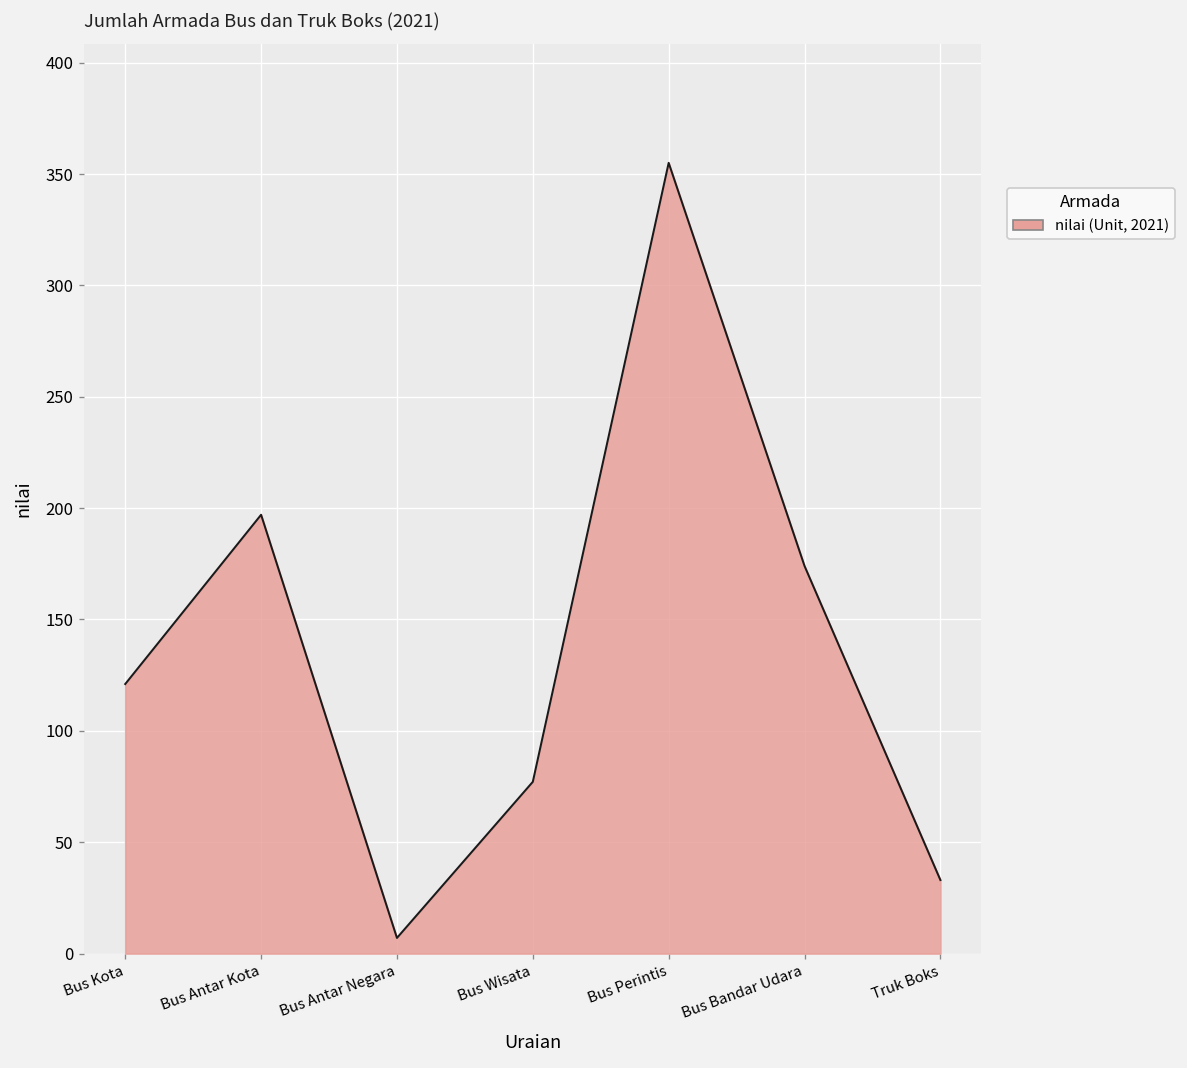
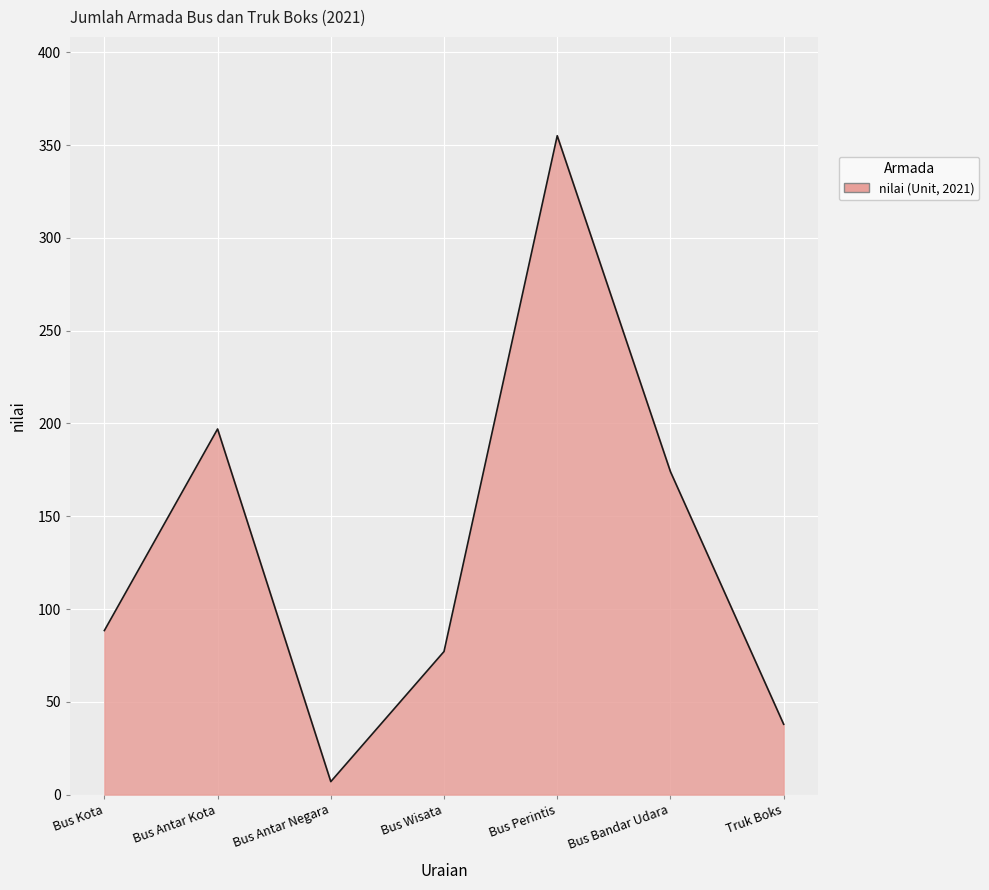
  {
-   "Bus Kota": 121,
+   "Bus Kota": 88,
    "Bus Antar Kota": 197,
    "Bus Antar Negara": 7,
    "Bus Wisata": 77,
    "Bus Perintis": 355,
    "Bus Bandar Udara": 174,
-   "Truk Boks": 33
+   "Truk Boks": 38
  }
